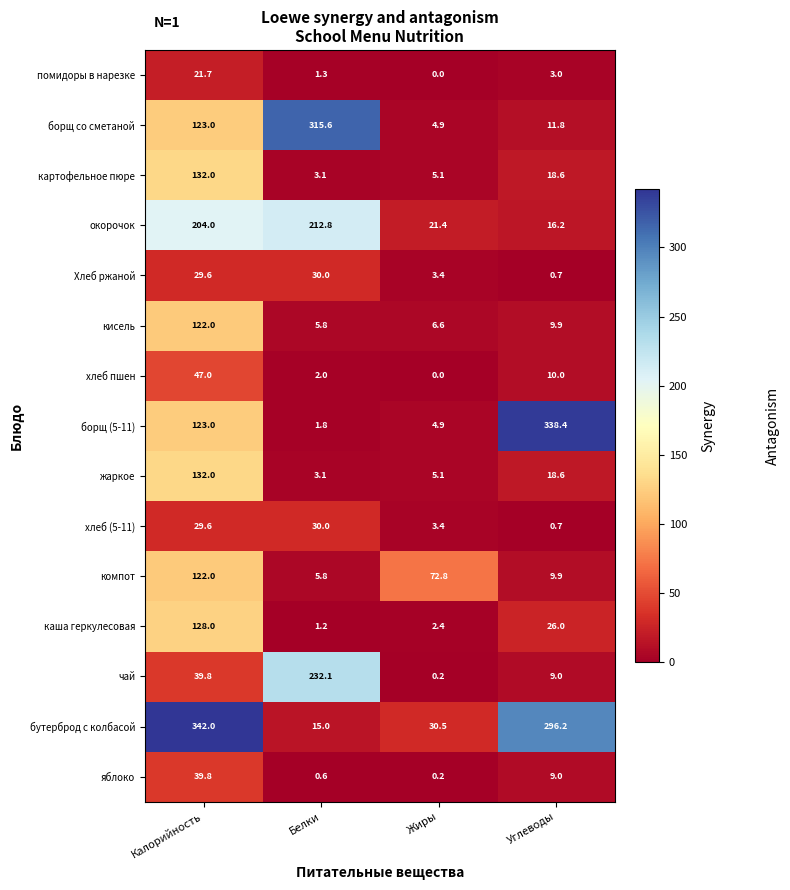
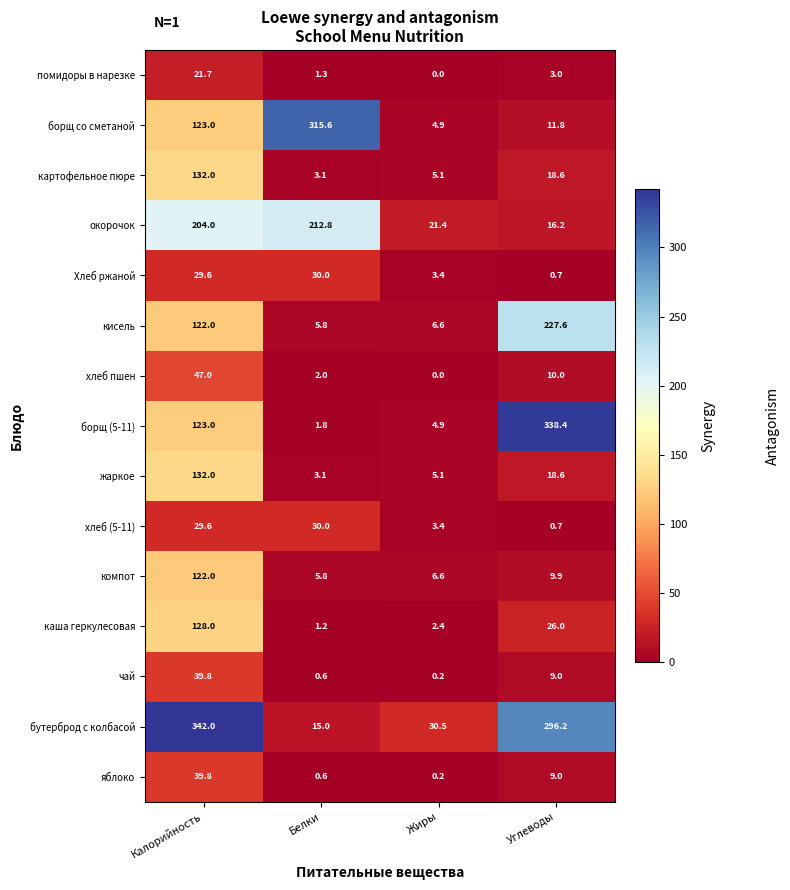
  {
    "помидоры в нарезке": {
      "Калорийность": 21.7,
      "Белки": 1.3,
      "Жиры": 0.0,
      "Углеводы": 3.0
    },
    "борщ со сметаной": {
      "Калорийность": 123.0,
      "Белки": 315.6,
      "Жиры": 4.9,
      "Углеводы": 11.8
    },
    "картофельное пюре": {
      "Калорийность": 132.0,
      "Белки": 3.1,
      "Жиры": 5.1,
      "Углеводы": 18.6
    },
    "окорочок": {
      "Калорийность": 204.0,
      "Белки": 212.8,
      "Жиры": 21.4,
      "Углеводы": 16.2
    },
    "Хлеб ржаной": {
      "Калорийность": 29.6,
      "Белки": 30.0,
      "Жиры": 3.4,
      "Углеводы": 0.7
    },
    "кисель": {
      "Калорийность": 122.0,
      "Белки": 5.8,
      "Жиры": 6.6,
-     "Углеводы": 9.9
+     "Углеводы": 227.6
    },
    "хлеб пшен": {
      "Калорийность": 47.0,
      "Белки": 2.0,
      "Жиры": 0.0,
      "Углеводы": 10.0
    },
    "борщ (5-11)": {
      "Калорийность": 123.0,
      "Белки": 1.8,
      "Жиры": 4.9,
      "Углеводы": 338.4
    },
    "жаркое": {
      "Калорийность": 132.0,
      "Белки": 3.1,
      "Жиры": 5.1,
      "Углеводы": 18.6
    },
    "хлеб (5-11)": {
      "Калорийность": 29.6,
      "Белки": 30.0,
      "Жиры": 3.4,
      "Углеводы": 0.7
    },
    "компот": {
      "Калорийность": 122.0,
      "Белки": 5.8,
-     "Жиры": 72.8,
+     "Жиры": 6.6,
      "Углеводы": 9.9
    },
    "каша геркулесовая": {
      "Калорийность": 128.0,
      "Белки": 1.2,
      "Жиры": 2.4,
      "Углеводы": 26.0
    },
    "чай": {
      "Калорийность": 39.8,
-     "Белки": 232.1,
+     "Белки": 0.6,
      "Жиры": 0.2,
      "Углеводы": 9.0
    },
    "бутерброд с колбасой": {
      "Калорийность": 342.0,
      "Белки": 15.0,
      "Жиры": 30.5,
      "Углеводы": 296.2
    },
    "яблоко": {
      "Калорийность": 39.8,
      "Белки": 0.6,
      "Жиры": 0.2,
      "Углеводы": 9.0
    }
  }
